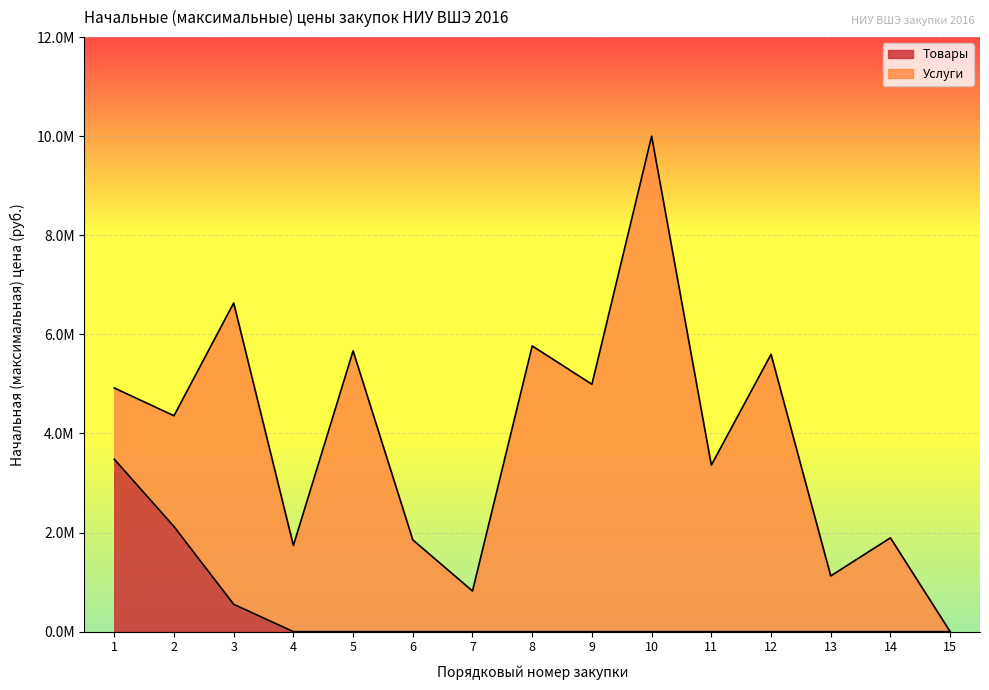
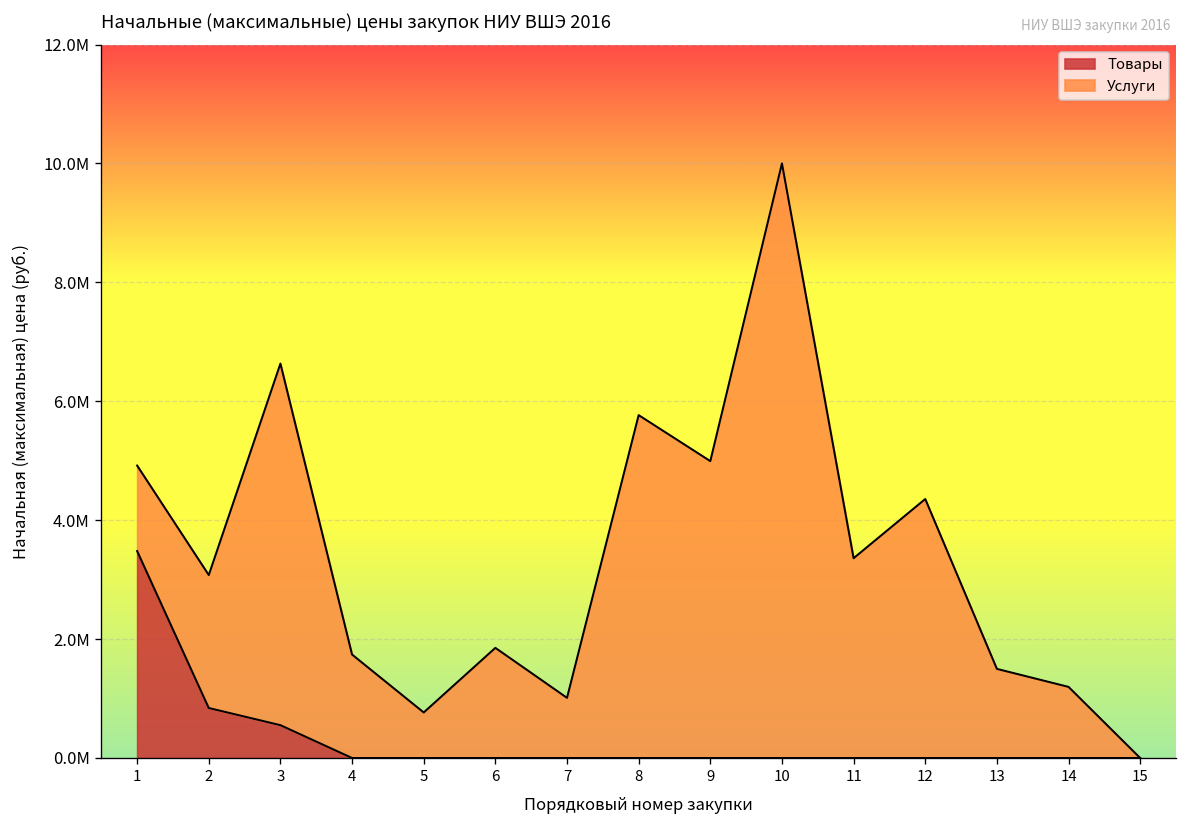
  {
    "Товары": {
      "1": 3500000,
-     "2": 2100000,
+     "2": 800000,
      "3": 600000,
      "4": 0,
      "5": 0,
      "6": 0,
      "7": 0,
      "8": 0,
      "9": 0,
      "10": 0,
      "11": 0,
      "12": 0,
      "13": 0,
      "14": 0
    },
    "Услуги": {
      "1": 1400000,
      "2": 2200000,
      "3": 6100000,
      "4": 1700000,
-     "5": 5700000,
+     "5": 800000,
      "6": 1900000,
-     "7": 800000,
+     "7": 1000000,
      "8": 5800000,
      "9": 5000000,
      "10": 10000000,
      "11": 3400000,
-     "12": 5600000,
-     "13": 1100000,
-     "14": 1900000
+     "12": 4400000,
+     "13": 1500000,
+     "14": 1200000
    }
  }
